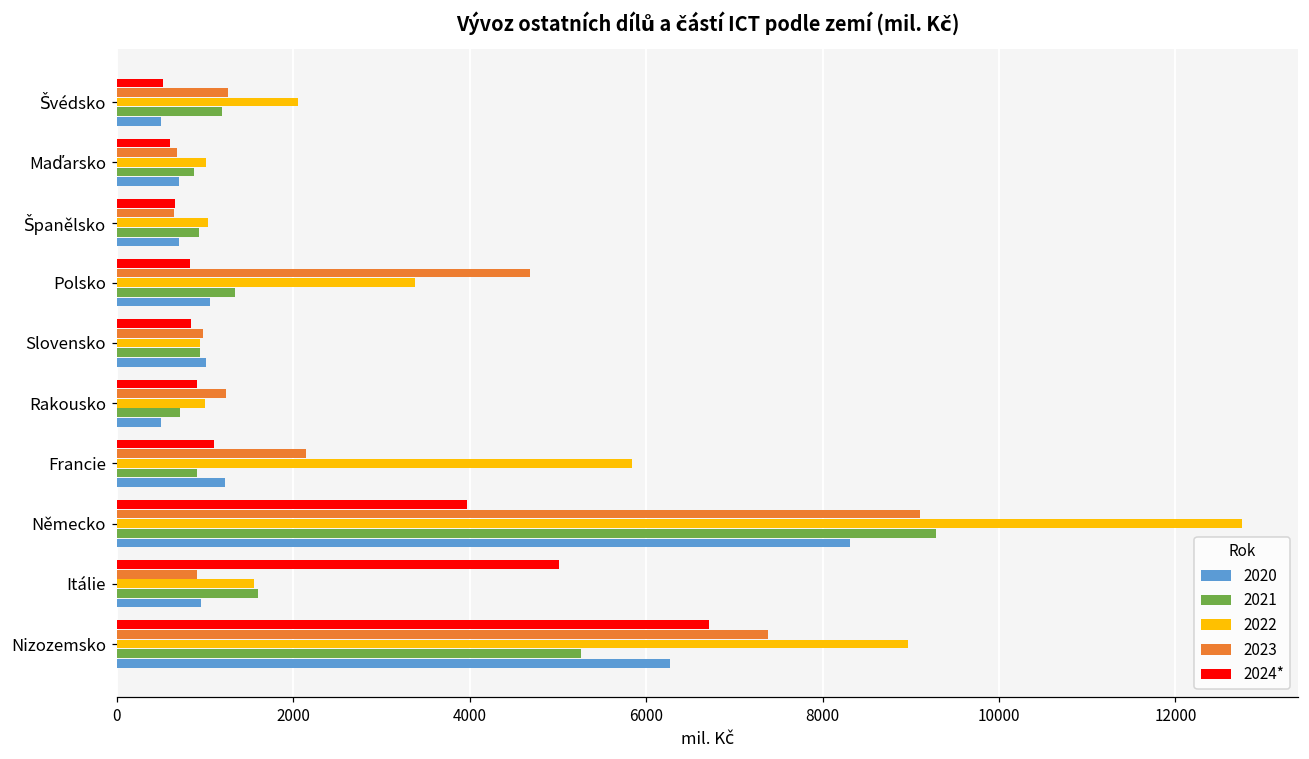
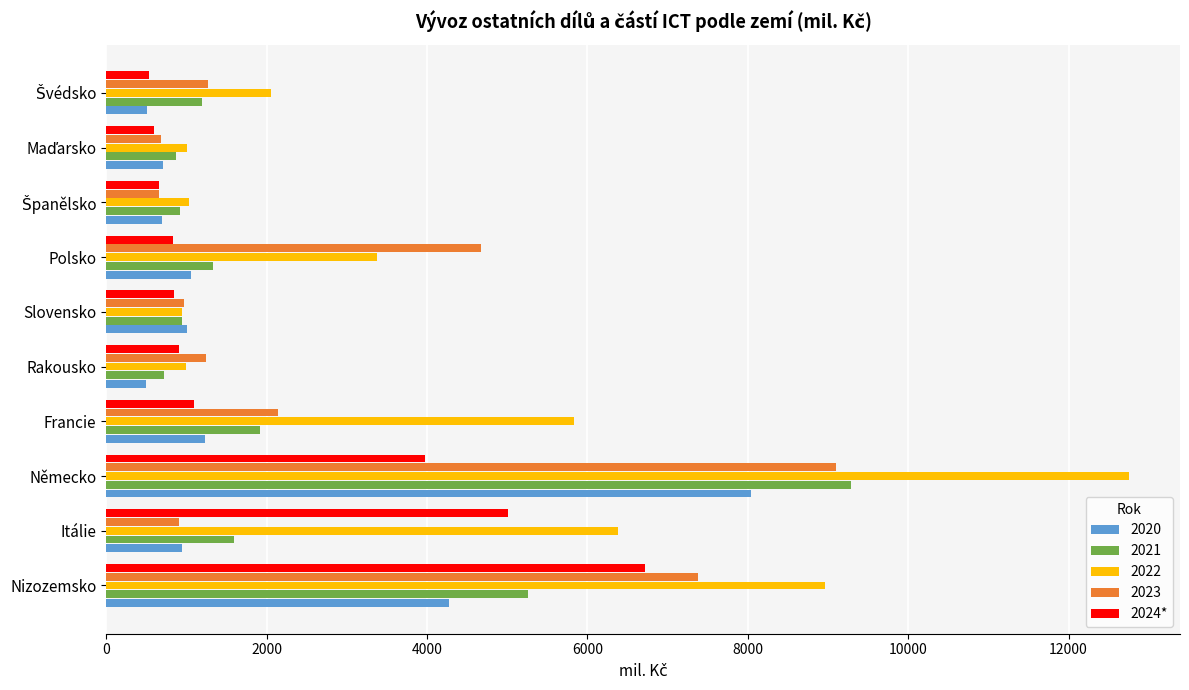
  {
    "2020": {
      "Švédsko": 500,
      "Maďarsko": 700,
      "Španělsko": 700,
      "Polsko": 1100,
      "Slovensko": 1000,
      "Rakousko": 500,
      "Francie": 1200,
-     "Německo": 8300,
+     "Německo": 8000,
      "Itálie": 1000,
-     "Nizozemsko": 6300
+     "Nizozemsko": 4300
    },
    "2021": {
      "Švédsko": 1200,
      "Maďarsko": 900,
      "Španělsko": 900,
      "Polsko": 1300,
      "Slovensko": 900,
      "Rakousko": 700,
-     "Francie": 900,
+     "Francie": 1900,
      "Německo": 9300,
      "Itálie": 1600,
      "Nizozemsko": 5300
    },
    "2022": {
      "Švédsko": 2100,
      "Maďarsko": 1000,
      "Španělsko": 1000,
      "Polsko": 3400,
      "Slovensko": 900,
      "Rakousko": 1000,
      "Francie": 5800,
      "Německo": 12800,
-     "Itálie": 1600,
+     "Itálie": 6400,
      "Nizozemsko": 9000
    },
    "2023": {
      "Švédsko": 1300,
      "Maďarsko": 700,
      "Španělsko": 700,
      "Polsko": 4700,
      "Slovensko": 1000,
      "Rakousko": 1200,
      "Francie": 2100,
      "Německo": 9100,
      "Itálie": 900,
      "Nizozemsko": 7400
    },
    "2024*": {
      "Švédsko": 500,
      "Maďarsko": 600,
      "Španělsko": 700,
      "Polsko": 800,
      "Slovensko": 800,
      "Rakousko": 900,
      "Francie": 1100,
      "Německo": 4000,
      "Itálie": 5000,
      "Nizozemsko": 6700
    }
  }
